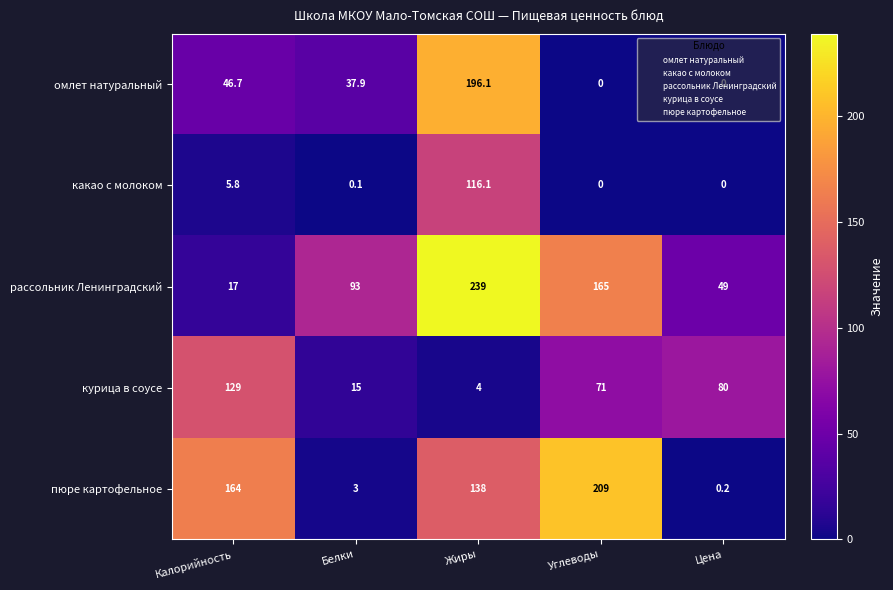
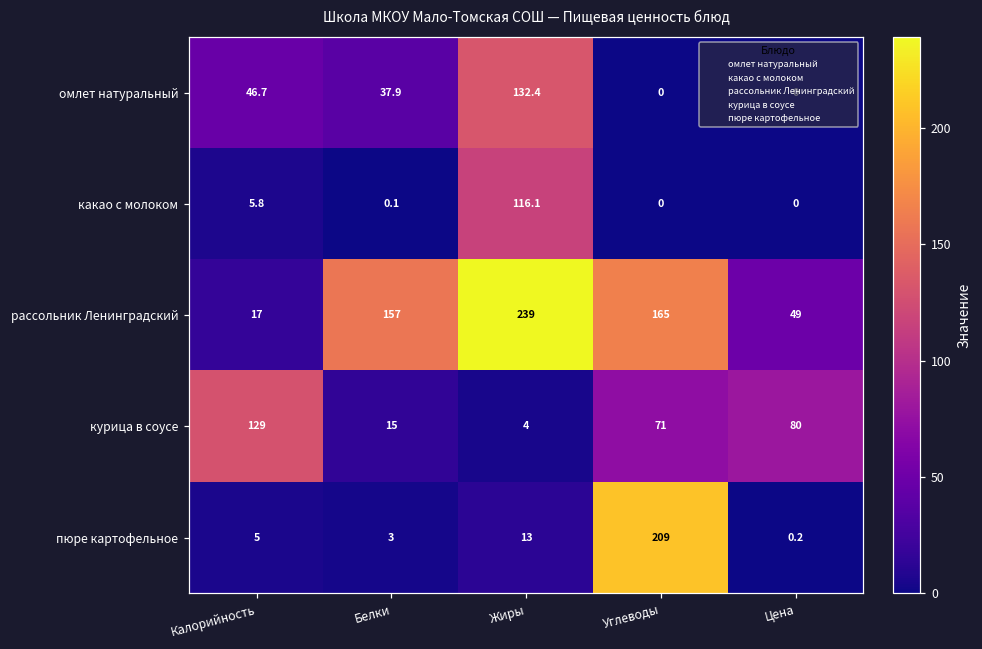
  {
    "омлет натуральный": {
      "Калорийность": 46.7,
      "Белки": 37.9,
-     "Жиры": 196.1,
+     "Жиры": 132.4,
      "Углеводы": 0
    },
    "какао с молоком": {
      "Калорийность": 5.8,
      "Белки": 0.1,
      "Жиры": 116.1,
      "Углеводы": 0,
      "Цена": 0
    },
    "рассольник Ленинградский": {
      "Калорийность": 17,
-     "Белки": 93,
+     "Белки": 157,
      "Жиры": 239,
      "Углеводы": 165,
      "Цена": 49
    },
    "курица в соусе": {
      "Калорийность": 129,
      "Белки": 15,
      "Жиры": 4,
      "Углеводы": 71,
      "Цена": 80
    },
    "пюре картофельное": {
-     "Калорийность": 164,
+     "Калорийность": 5,
      "Белки": 3,
-     "Жиры": 138,
+     "Жиры": 13,
      "Углеводы": 209,
      "Цена": 0.2
    }
  }
